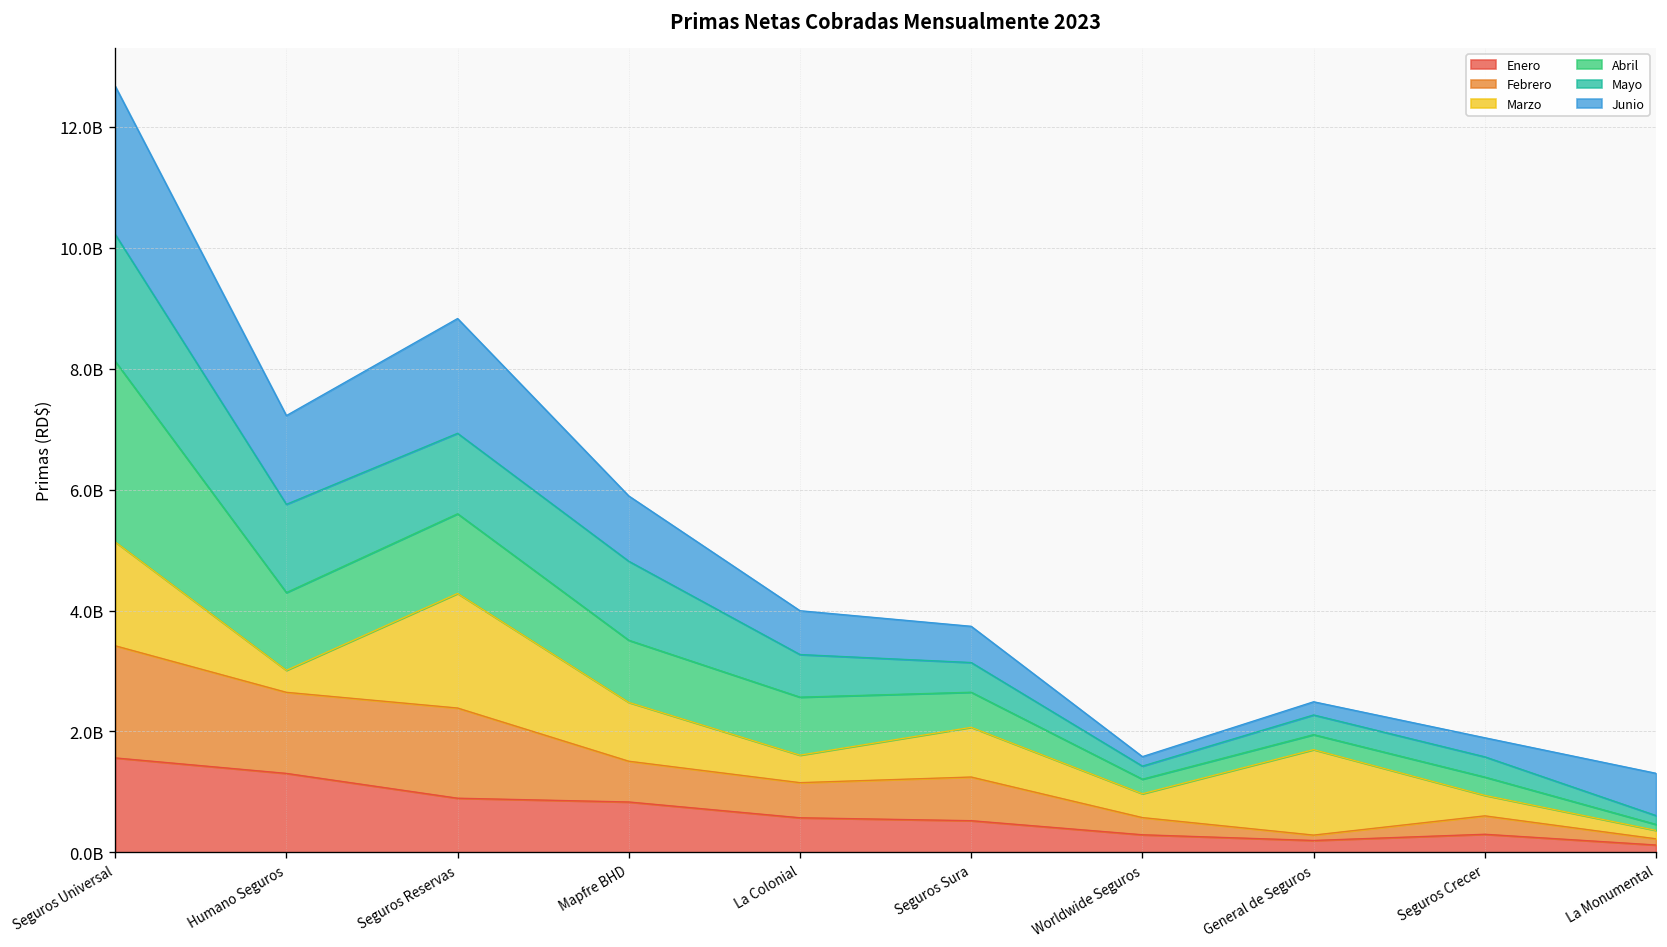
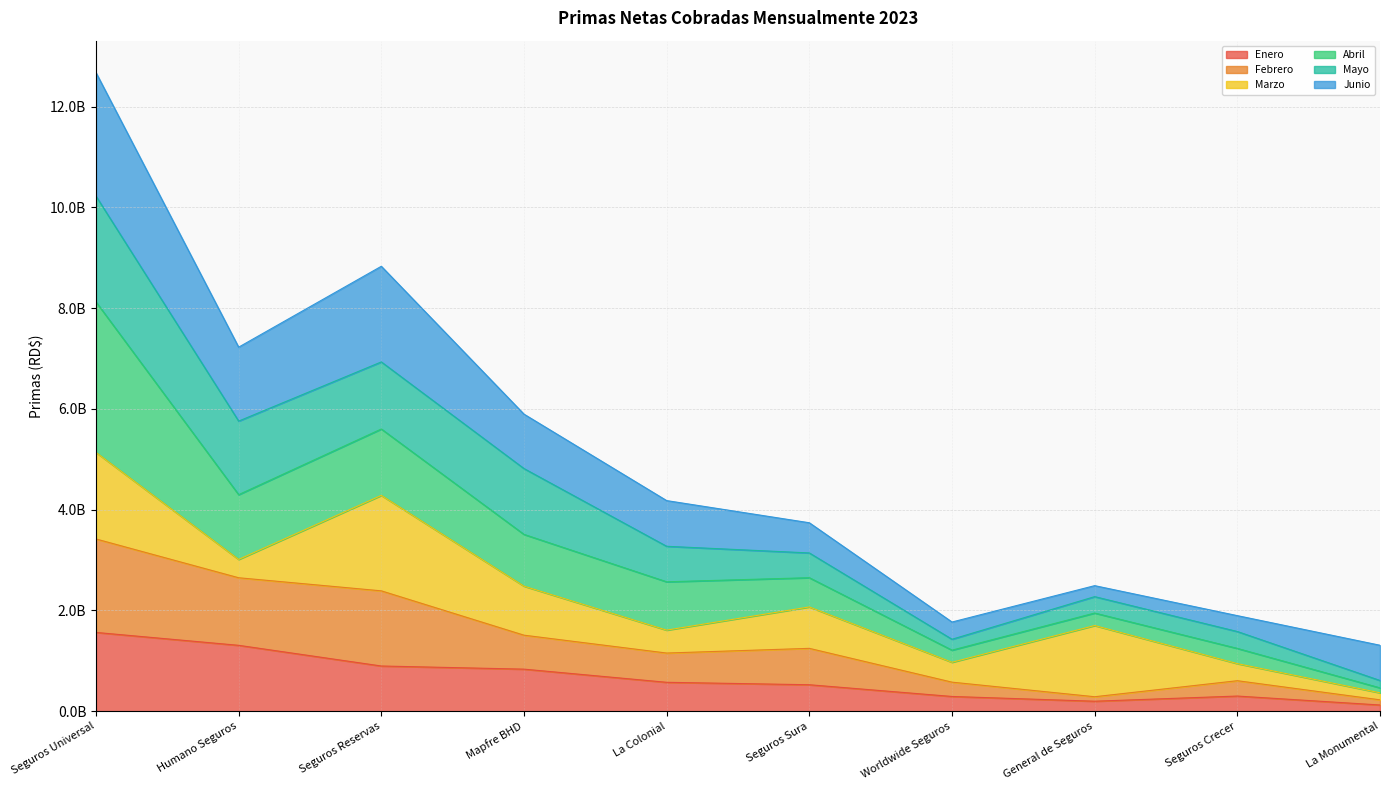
  {
    "Marzo": {
      "Seguros Universal": 1700000000,
      "Humano Seguros": 400000000,
      "Seguros Reservas": 1900000000,
      "Mapfre BHD": 1000000000,
      "La Colonial": 500000000,
      "Seguros Sura": 800000000,
      "Worldwide Seguros": 400000000,
      "General de Seguros": 1400000000,
      "Seguros Crecer": 300000000,
      "La Monumental": 100000000
    },
    "Junio": {
      "Seguros Universal": 2500000000,
      "Humano Seguros": 1500000000,
      "Seguros Reservas": 1900000000,
      "Mapfre BHD": 1100000000,
-     "La Colonial": 700000000,
+     "La Colonial": 900000000,
      "Seguros Sura": 600000000,
-     "Worldwide Seguros": 200000000,
+     "Worldwide Seguros": 300000000,
      "General de Seguros": 200000000,
      "Seguros Crecer": 300000000,
      "La Monumental": 700000000
    }
  }
